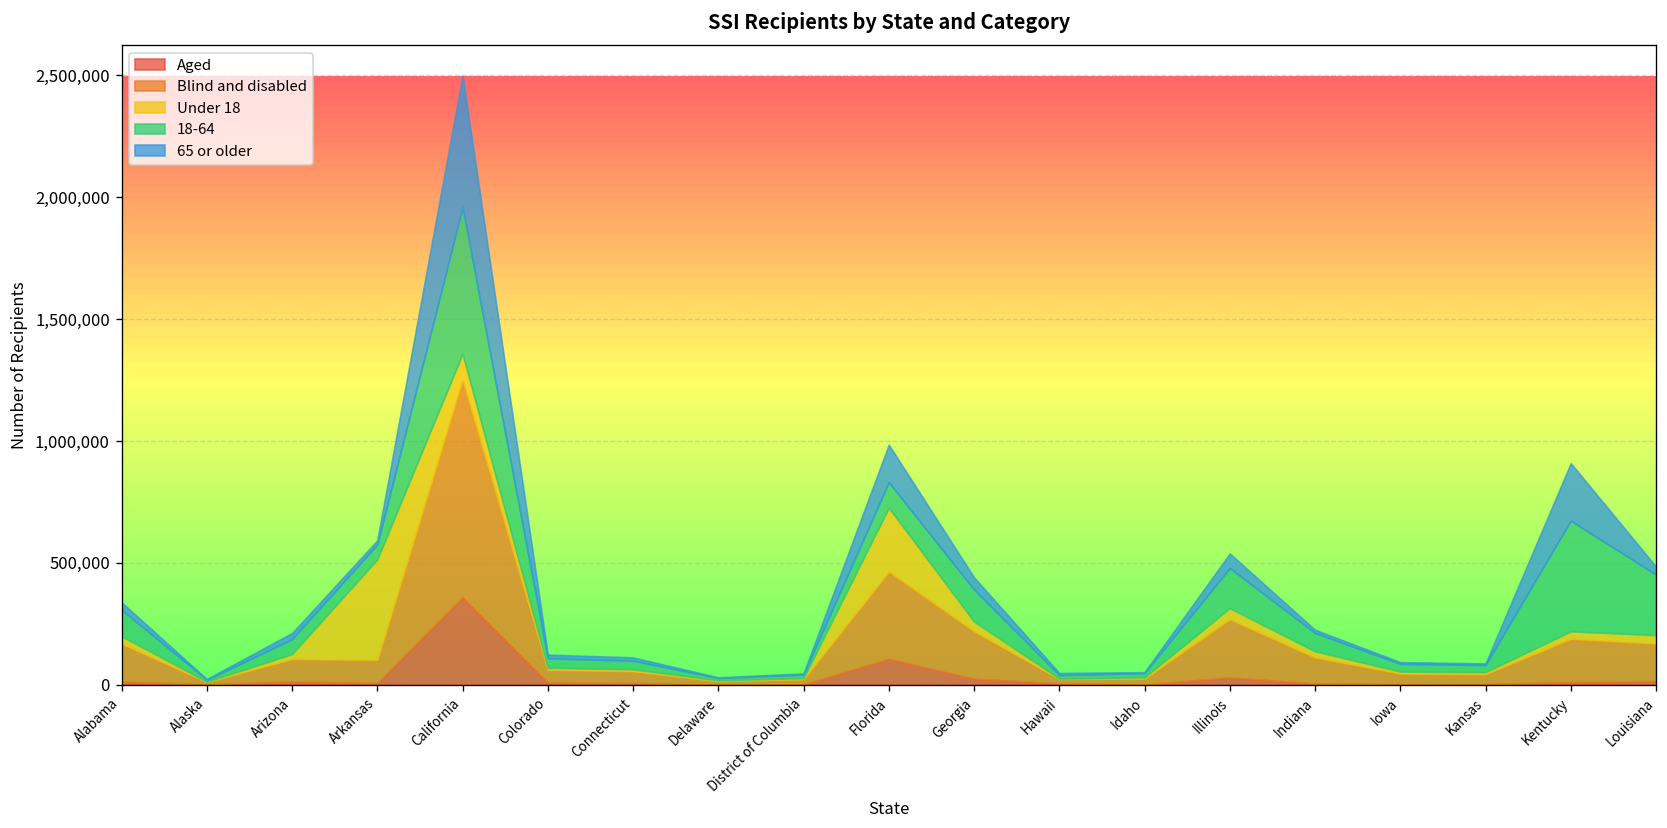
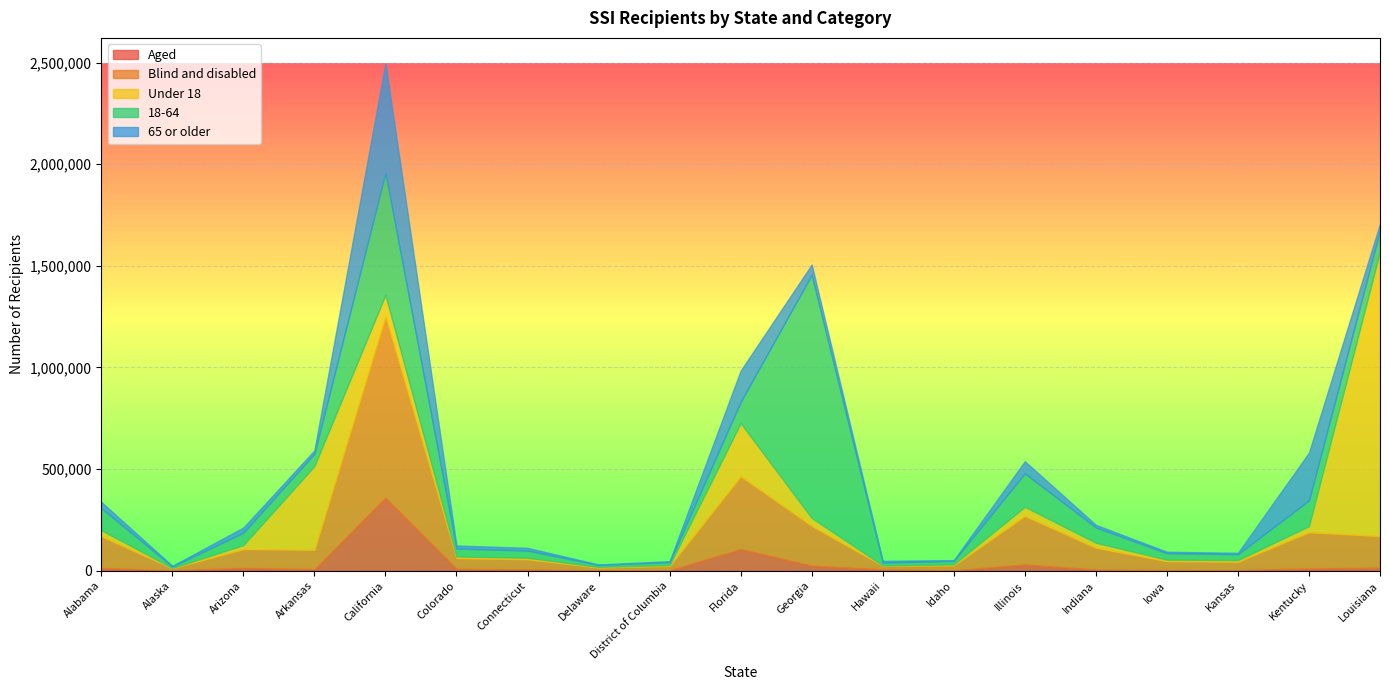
  {
    "Under 18": {
      "Alabama": "30,000",
      "Arizona": "20,000",
      "Arkansas": "410,000",
      "California": "110,000",
      "Florida": "260,000",
      "Georgia": "40,000",
      "Illinois": "50,000",
      "Indiana": "20,000",
      "Kentucky": "30,000",
-     "Louisiana": "30,000"
+     "Louisiana": "1,400,000"
    },
    "18-64": {
      "Alabama": "110,000",
      "Arizona": "60,000",
      "Arkansas": "60,000",
      "California": "600,000",
      "Colorado": "40,000",
      "Connecticut": "40,000",
      "Florida": "100,000",
-     "Georgia": "130,000",
+     "Georgia": "1,200,000",
      "Illinois": "160,000",
      "Indiana": "80,000",
-     "Kentucky": "450,000",
-     "Louisiana": "250,000"
+     "Kentucky": "130,000",
+     "Louisiana": "100,000"
    },
    "65 or older": {
      "Alabama": "30,000",
      "Arizona": "30,000",
      "Arkansas": "20,000",
      "California": "540,000",
      "Colorado": "20,000",
      "Connecticut": "10,000",
      "Florida": "150,000",
      "Georgia": "50,000",
      "Illinois": "60,000",
      "Indiana": "10,000",
      "Kentucky": "240,000",
      "Louisiana": "30,000"
    }
  }
